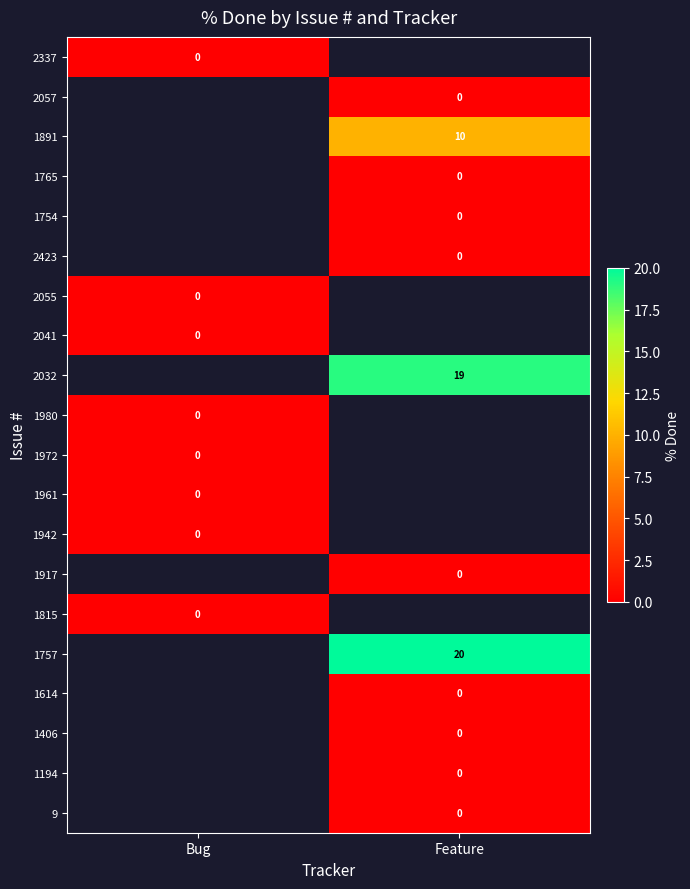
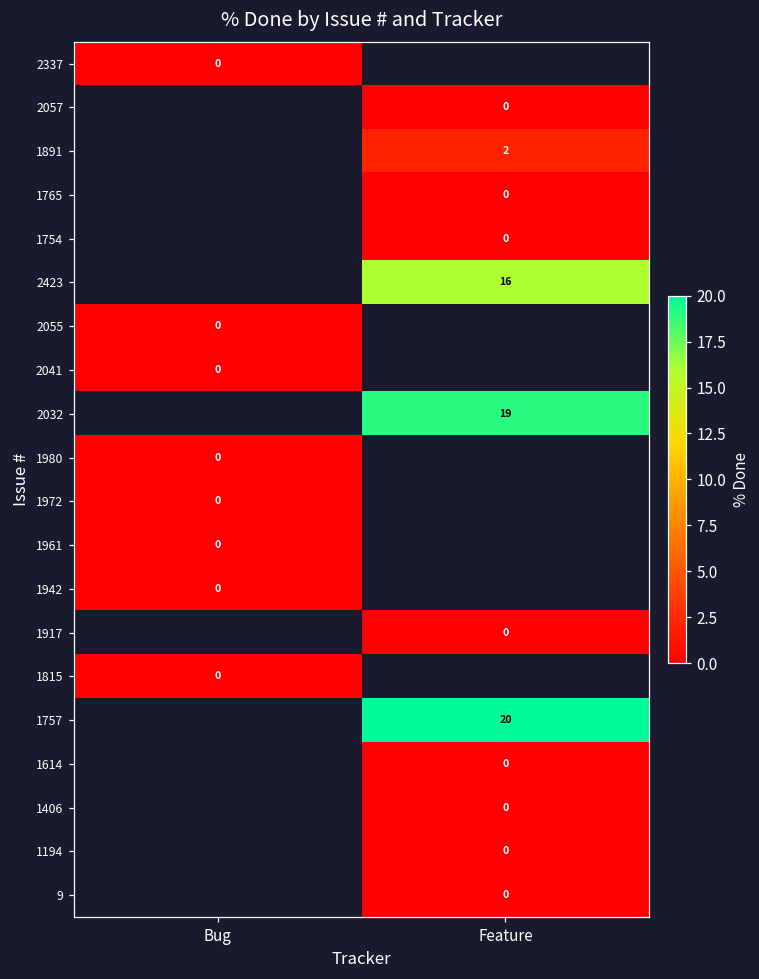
  {
    "2337": {
      "Bug": 0
    },
    "2057": {
      "Feature": 0
    },
    "1891": {
-     "Feature": 10
+     "Feature": 2
    },
    "1765": {
      "Feature": 0
    },
    "1754": {
      "Feature": 0
    },
    "2423": {
-     "Feature": 0
+     "Feature": 16
    },
    "2055": {
      "Bug": 0
    },
    "2041": {
      "Bug": 0
    },
    "2032": {
      "Feature": 19
    },
    "1980": {
      "Bug": 0
    },
    "1972": {
      "Bug": 0
    },
    "1961": {
      "Bug": 0
    },
    "1942": {
      "Bug": 0
    },
    "1917": {
      "Feature": 0
    },
    "1815": {
      "Bug": 0
    },
    "1757": {
      "Feature": 20
    },
    "1614": {
      "Feature": 0
    },
    "1406": {
      "Feature": 0
    },
    "1194": {
      "Feature": 0
    },
    "9": {
      "Feature": 0
    }
  }
